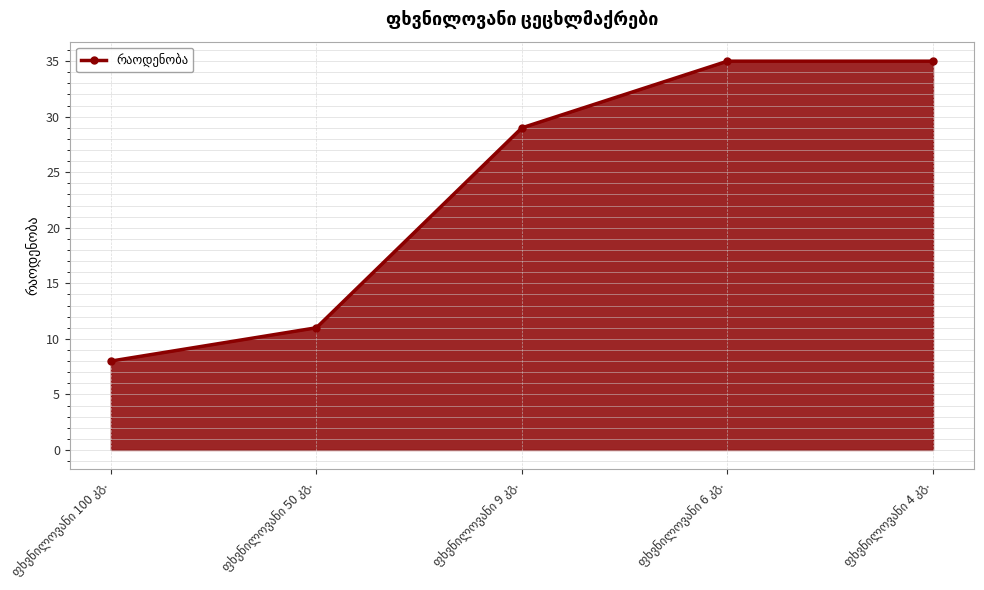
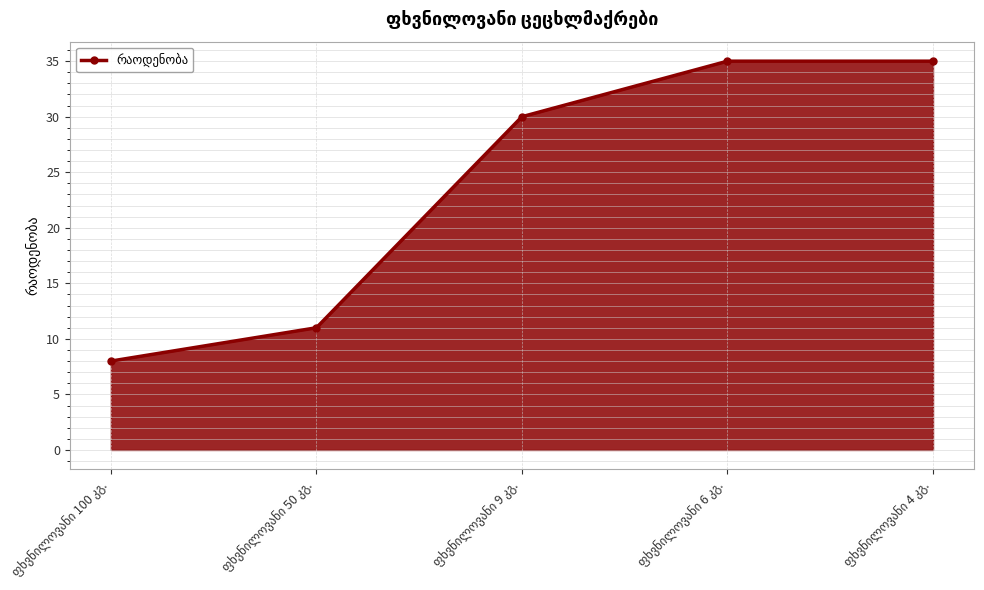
  {
    "ფხვნილოვანი 100 კგ.": 8,
    "ფხვნილოვანი 50 კგ.": 11,
-   "ფხვნილოვანი 9 კგ.": 29,
+   "ფხვნილოვანი 9 კგ.": 30,
    "ფხვნილოვანი 6 კგ.": 35,
    "ფხვნილოვანი 4 კგ.": 35
  }
